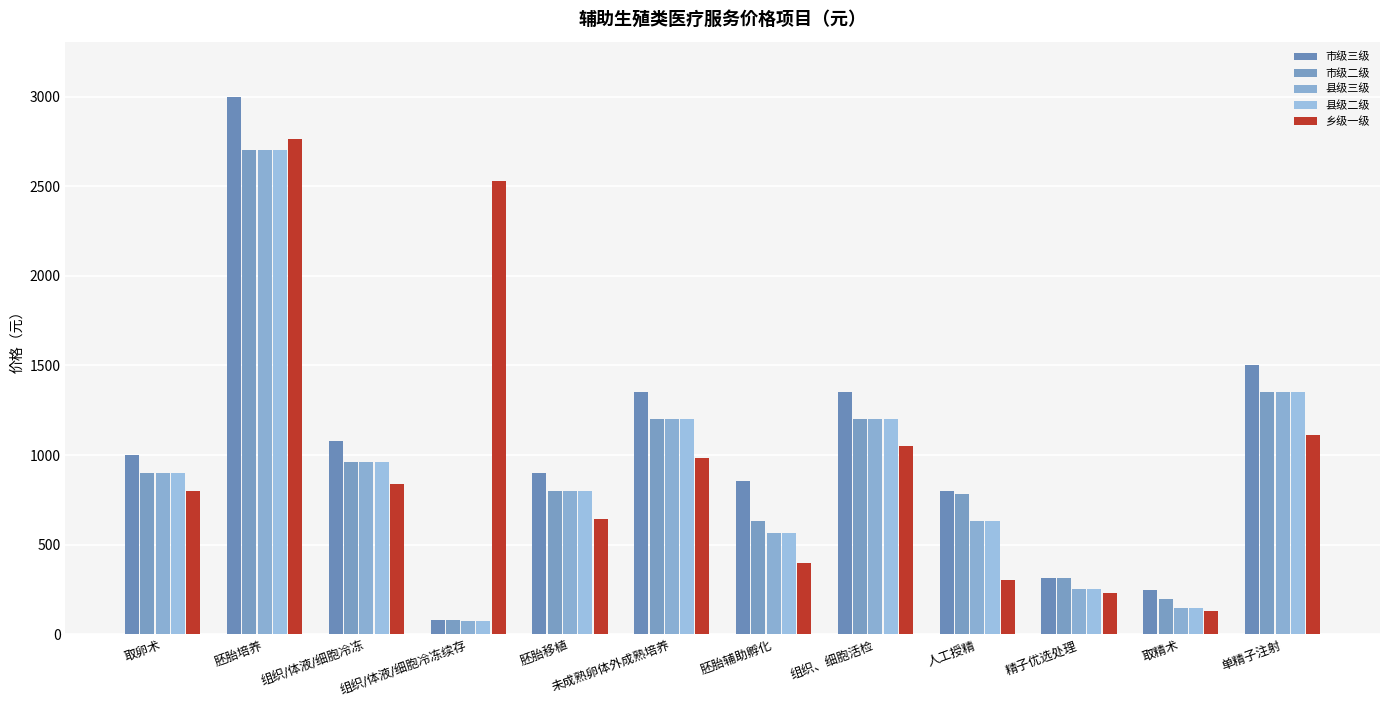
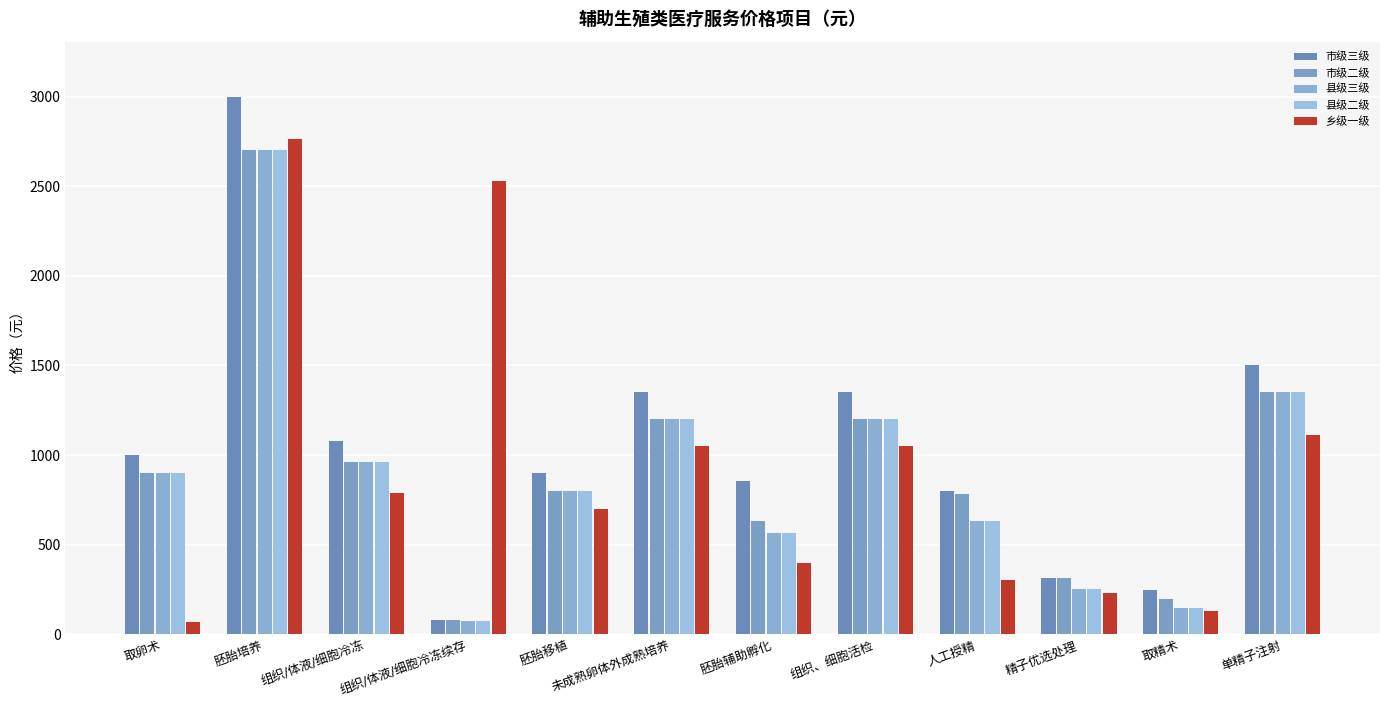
  {
    "乡级一级": {
-     "取卵术": 800,
+     "取卵术": 70,
      "胚胎培养": 2760,
-     "组织/体液/细胞冷冻": 840,
+     "组织/体液/细胞冷冻": 790,
      "组织/体液/细胞冷冻续存": 2530,
-     "胚胎移植": 650,
-     "未成熟卵体外成熟培养": 980,
+     "胚胎移植": 700,
+     "未成熟卵体外成熟培养": 1050,
      "胚胎辅助孵化": 400,
      "组织、细胞活检": 1050,
      "人工授精": 310,
      "精子优选处理": 230,
      "取精术": 130,
      "单精子注射": 1110
    }
  }
